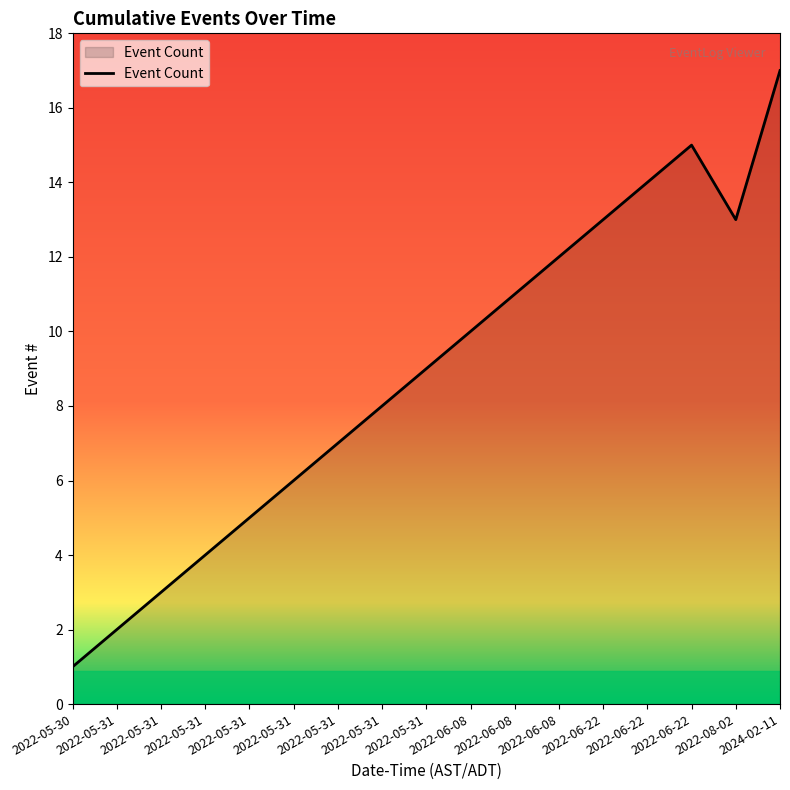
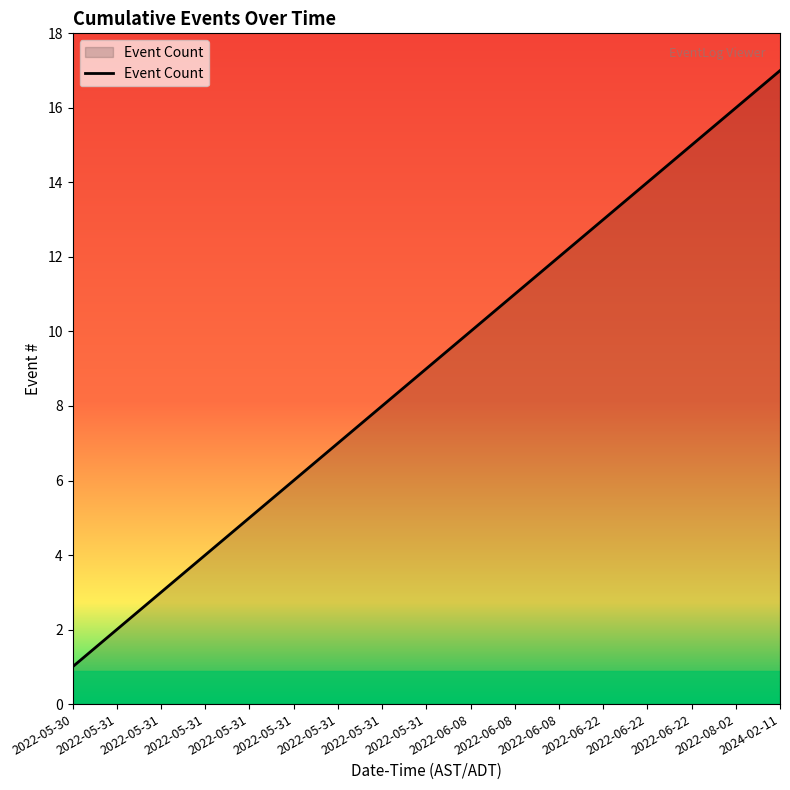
  {
    "2022-05-30": 1,
-   "2022-08-02": 13,
+   "2022-08-02": 16,
    "2024-02-11": 17
  }
